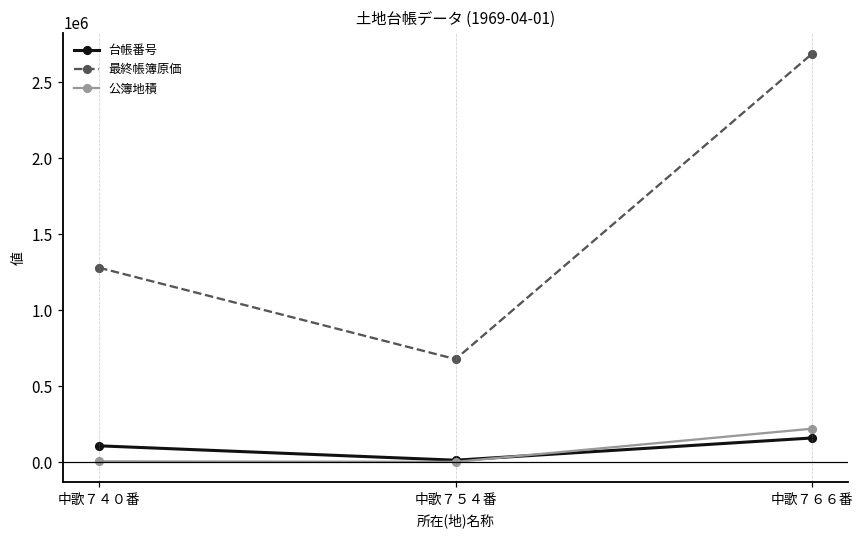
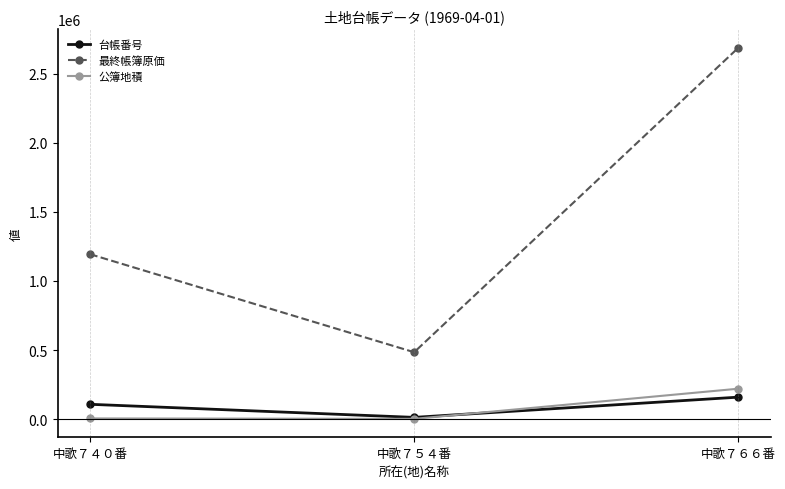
  {
    "台帳番号": {
      "中歌７４０番": 110000,
      "中歌７６６番": 160000
    },
    "最終帳簿原価": {
-     "中歌７４０番": 1280000,
-     "中歌７５４番": 680000,
+     "中歌７４０番": 1190000,
+     "中歌７５４番": 480000,
      "中歌７６６番": 2690000
    },
    "公簿地積": {
      "中歌７４０番": 10000,
      "中歌７６６番": 220000
    }
  }
